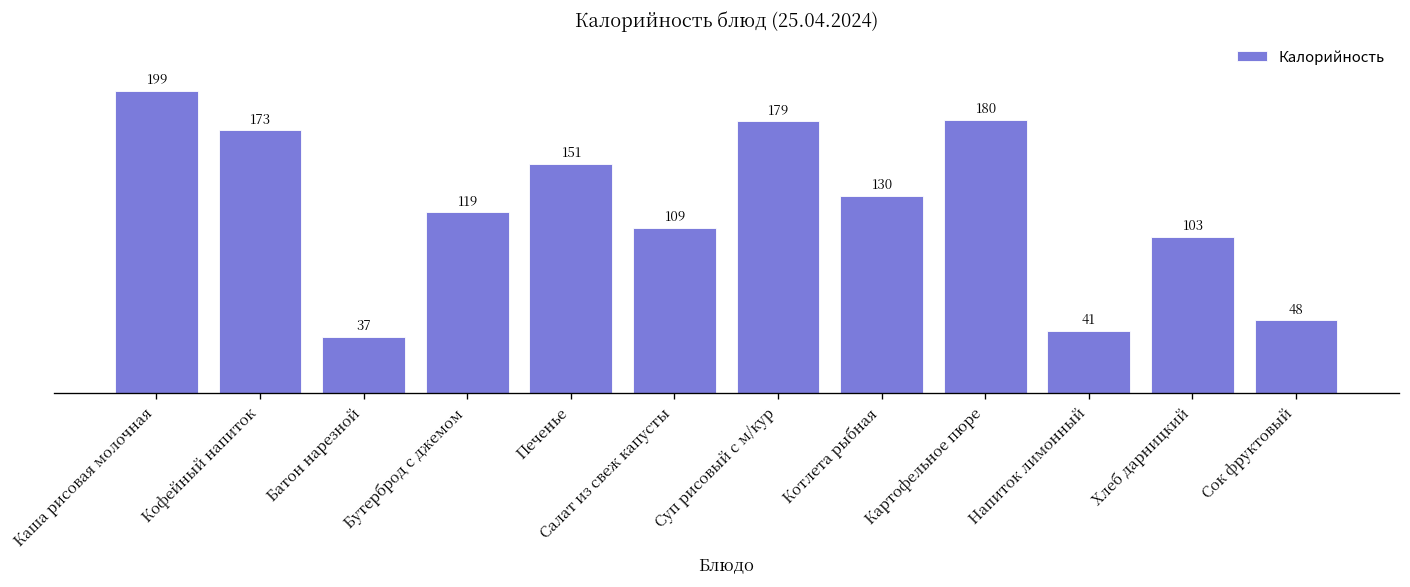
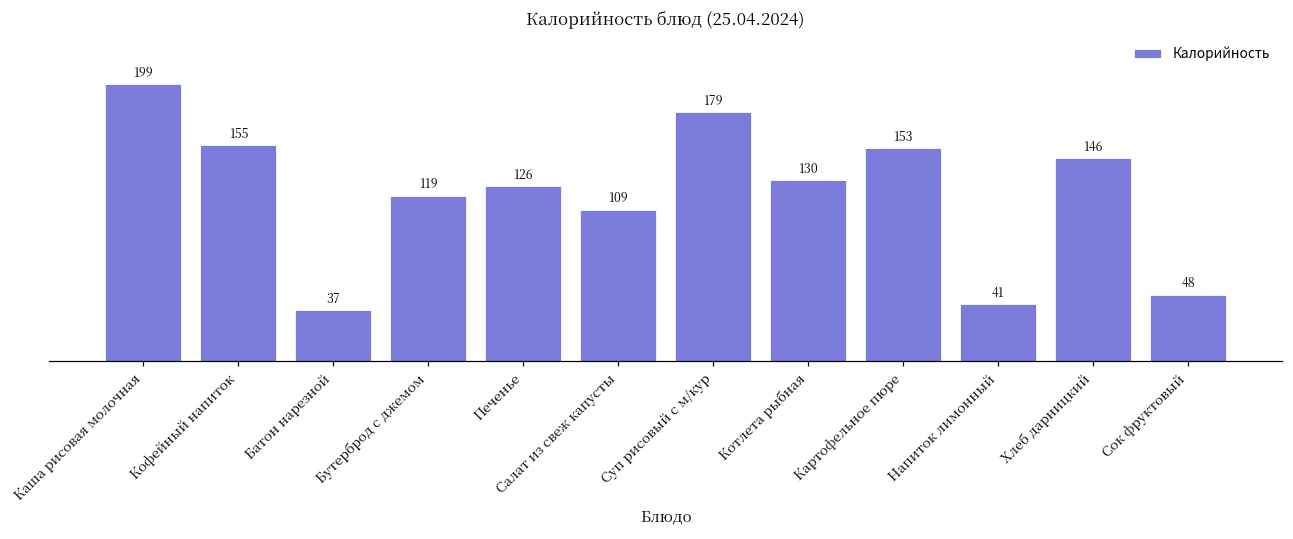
  {
    "Каша рисовая молочная": 199,
-   "Кофейный напиток": 173,
+   "Кофейный напиток": 155,
    "Батон нарезной": 37,
    "Бутерброд с джемом": 119,
-   "Печенье": 151,
+   "Печенье": 126,
    "Салат из свеж капусты": 109,
    "Суп рисовый с м/кур": 179,
    "Котлета рыбная": 130,
-   "Картофельное пюре": 180,
+   "Картофельное пюре": 153,
    "Напиток лимонный": 41,
-   "Хлеб дарницкий": 103,
+   "Хлеб дарницкий": 146,
    "Сок фруктовый": 48
  }
